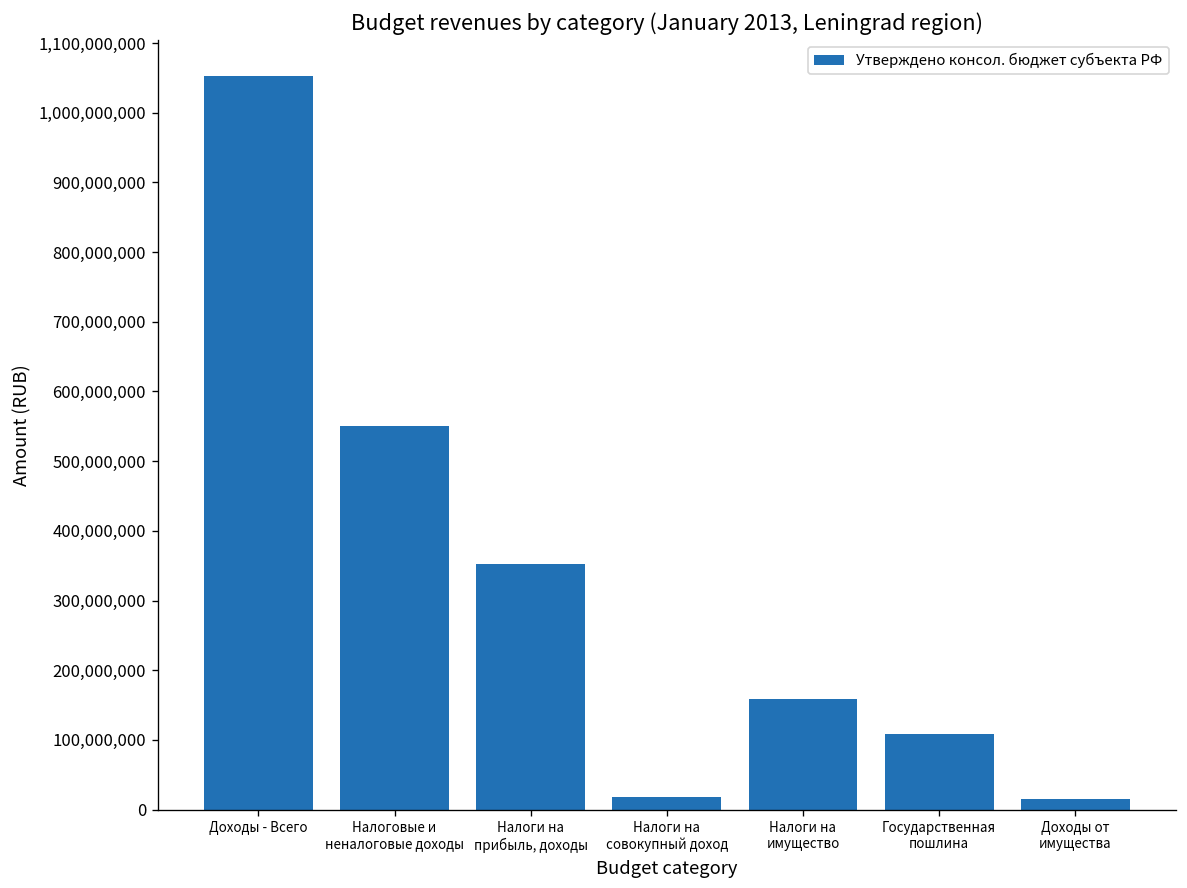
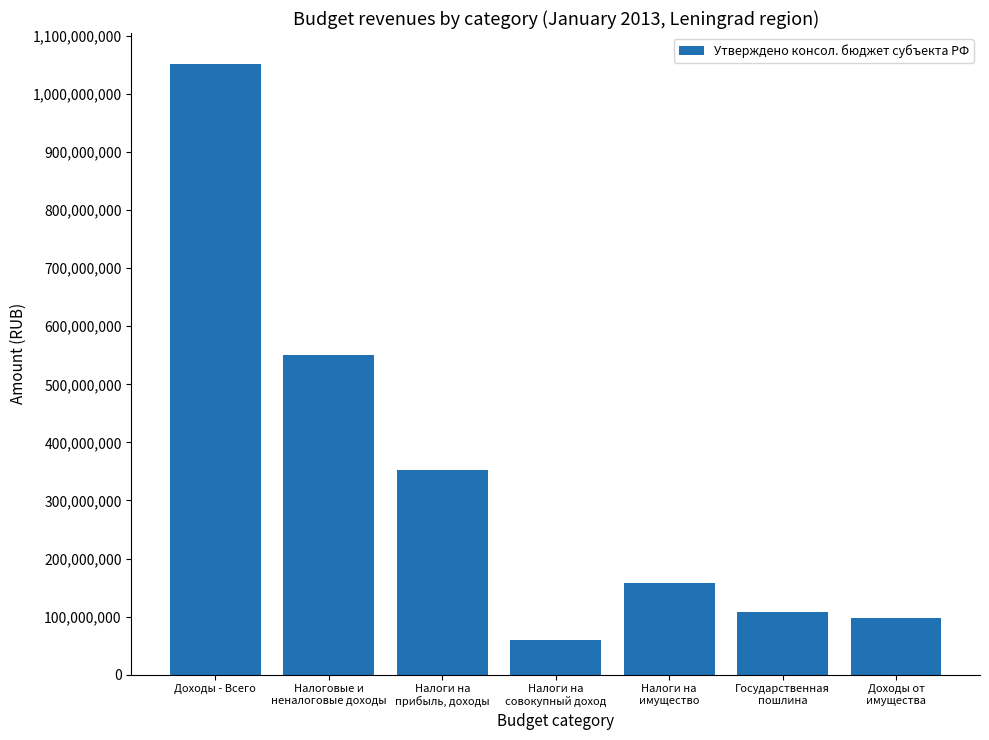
  {
    "Доходы - Всего": "1,050,000,000",
    "Налоговые и неналоговые доходы": "550,000,000",
    "Налоги на прибыль, доходы": "350,000,000",
-   "Налоги на совокупный доход": "20,000,000",
+   "Налоги на совокупный доход": "60,000,000",
    "Налоги на имущество": "160,000,000",
    "Государственная пошлина": "110,000,000",
-   "Доходы от имущества": "20,000,000"
+   "Доходы от имущества": "100,000,000"
  }
